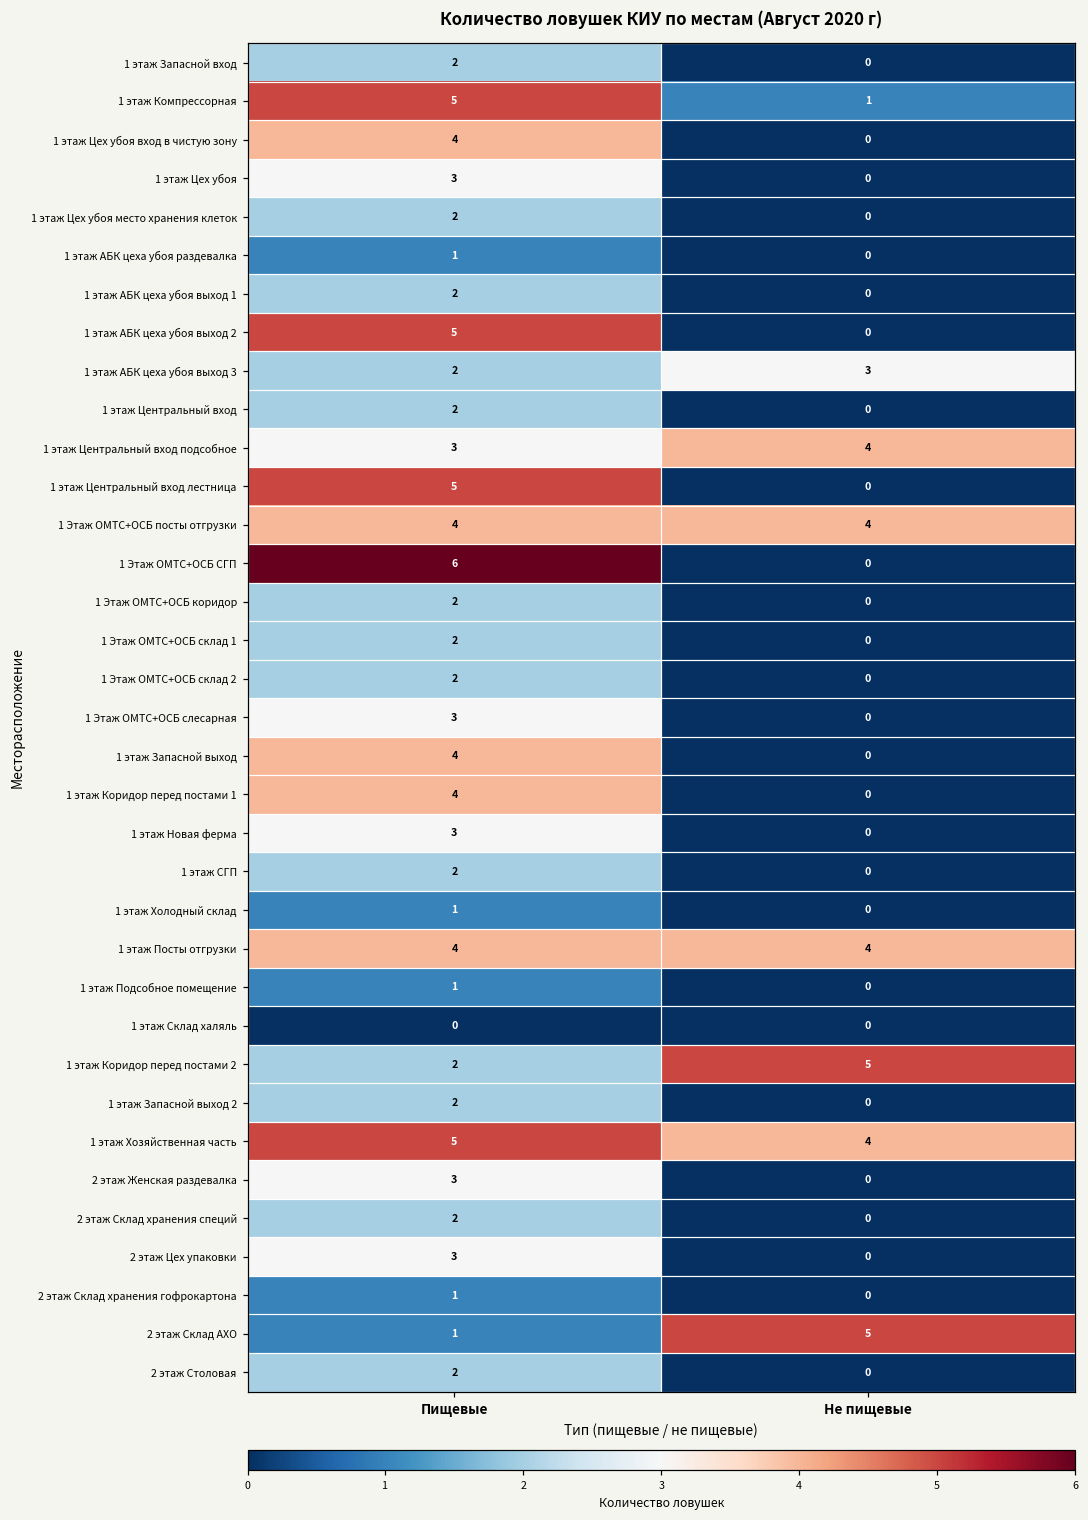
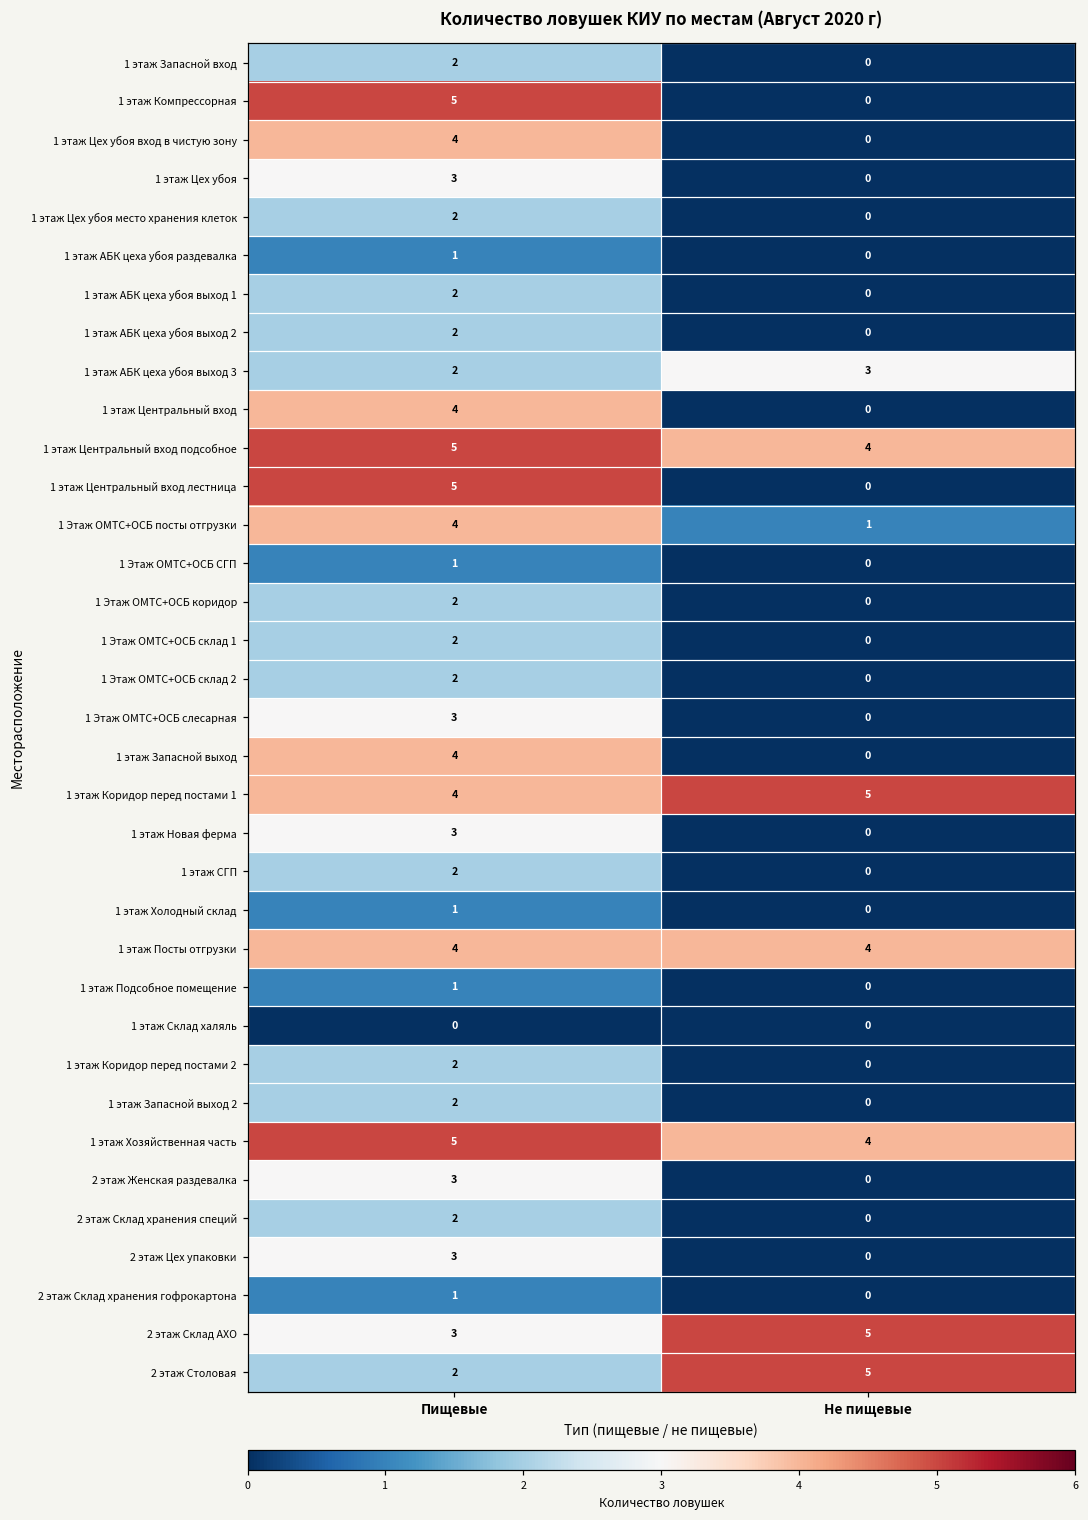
  {
    "1 этаж Запасной вход": {
      "Пищевые": 2,
      "Не пищевые": 0
    },
    "1 этаж Компрессорная": {
      "Пищевые": 5,
-     "Не пищевые": 1
+     "Не пищевые": 0
    },
    "1 этаж Цех убоя вход в чистую зону": {
      "Пищевые": 4,
      "Не пищевые": 0
    },
    "1 этаж Цех убоя": {
      "Пищевые": 3,
      "Не пищевые": 0
    },
    "1 этаж Цех убоя место хранения клеток": {
      "Пищевые": 2,
      "Не пищевые": 0
    },
    "1 этаж АБК цеха убоя раздевалка": {
      "Пищевые": 1,
      "Не пищевые": 0
    },
    "1 этаж АБК цеха убоя выход 1": {
      "Пищевые": 2,
      "Не пищевые": 0
    },
    "1 этаж АБК цеха убоя выход 2": {
-     "Пищевые": 5,
+     "Пищевые": 2,
      "Не пищевые": 0
    },
    "1 этаж АБК цеха убоя выход 3": {
      "Пищевые": 2,
      "Не пищевые": 3
    },
    "1 этаж Центральный вход": {
-     "Пищевые": 2,
+     "Пищевые": 4,
      "Не пищевые": 0
    },
    "1 этаж Центральный вход подсобное": {
-     "Пищевые": 3,
+     "Пищевые": 5,
      "Не пищевые": 4
    },
    "1 этаж Центральный вход лестница": {
      "Пищевые": 5,
      "Не пищевые": 0
    },
    "1 Этаж ОМТС+ОСБ посты отгрузки": {
      "Пищевые": 4,
-     "Не пищевые": 4
+     "Не пищевые": 1
    },
    "1 Этаж ОМТС+ОСБ СГП": {
-     "Пищевые": 6,
+     "Пищевые": 1,
      "Не пищевые": 0
    },
    "1 Этаж ОМТС+ОСБ коридор": {
      "Пищевые": 2,
      "Не пищевые": 0
    },
    "1 Этаж ОМТС+ОСБ склад 1": {
      "Пищевые": 2,
      "Не пищевые": 0
    },
    "1 Этаж ОМТС+ОСБ склад 2": {
      "Пищевые": 2,
      "Не пищевые": 0
    },
    "1 Этаж ОМТС+ОСБ слесарная": {
      "Пищевые": 3,
      "Не пищевые": 0
    },
    "1 этаж Запасной выход": {
      "Пищевые": 4,
      "Не пищевые": 0
    },
    "1 этаж Коридор перед постами 1": {
      "Пищевые": 4,
-     "Не пищевые": 0
+     "Не пищевые": 5
    },
    "1 этаж Новая ферма": {
      "Пищевые": 3,
      "Не пищевые": 0
    },
    "1 этаж СГП": {
      "Пищевые": 2,
      "Не пищевые": 0
    },
    "1 этаж Холодный склад": {
      "Пищевые": 1,
      "Не пищевые": 0
    },
    "1 этаж Посты отгрузки": {
      "Пищевые": 4,
      "Не пищевые": 4
    },
    "1 этаж Подсобное помещение": {
      "Пищевые": 1,
      "Не пищевые": 0
    },
    "1 этаж Склад халяль": {
      "Пищевые": 0,
      "Не пищевые": 0
    },
    "1 этаж Коридор перед постами 2": {
      "Пищевые": 2,
-     "Не пищевые": 5
+     "Не пищевые": 0
    },
    "1 этаж Запасной выход 2": {
      "Пищевые": 2,
      "Не пищевые": 0
    },
    "1 этаж Хозяйственная часть": {
      "Пищевые": 5,
      "Не пищевые": 4
    },
    "2 этаж Женская раздевалка": {
      "Пищевые": 3,
      "Не пищевые": 0
    },
    "2 этаж Склад хранения специй": {
      "Пищевые": 2,
      "Не пищевые": 0
    },
    "2 этаж Цех упаковки": {
      "Пищевые": 3,
      "Не пищевые": 0
    },
    "2 этаж Склад хранения гофрокартона": {
      "Пищевые": 1,
      "Не пищевые": 0
    },
    "2 этаж Склад АХО": {
-     "Пищевые": 1,
+     "Пищевые": 3,
      "Не пищевые": 5
    },
    "2 этаж Столовая": {
      "Пищевые": 2,
-     "Не пищевые": 0
+     "Не пищевые": 5
    }
  }
